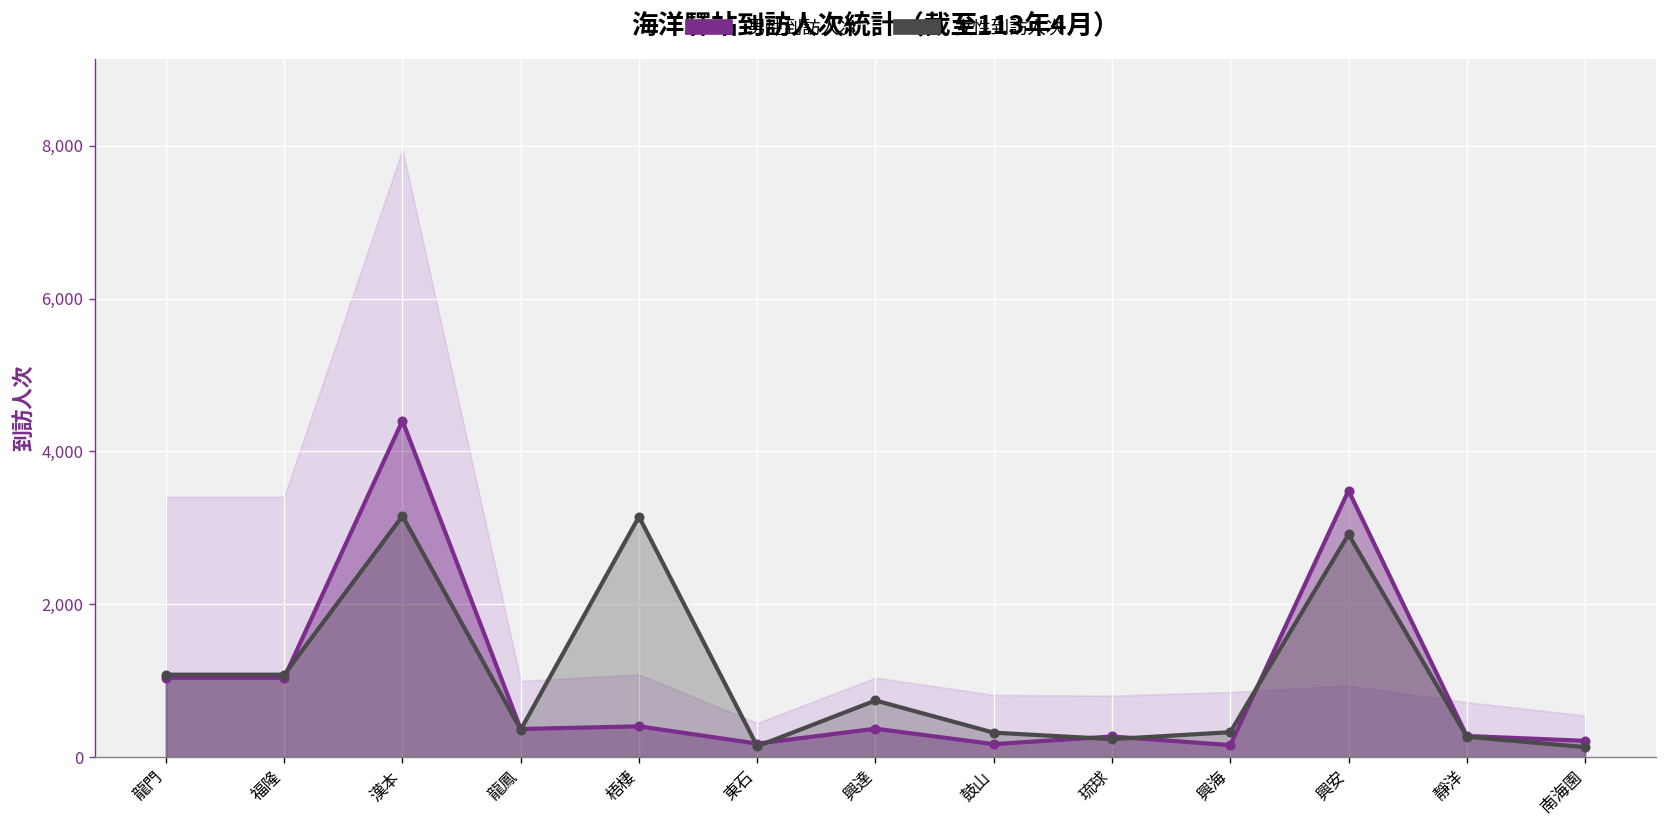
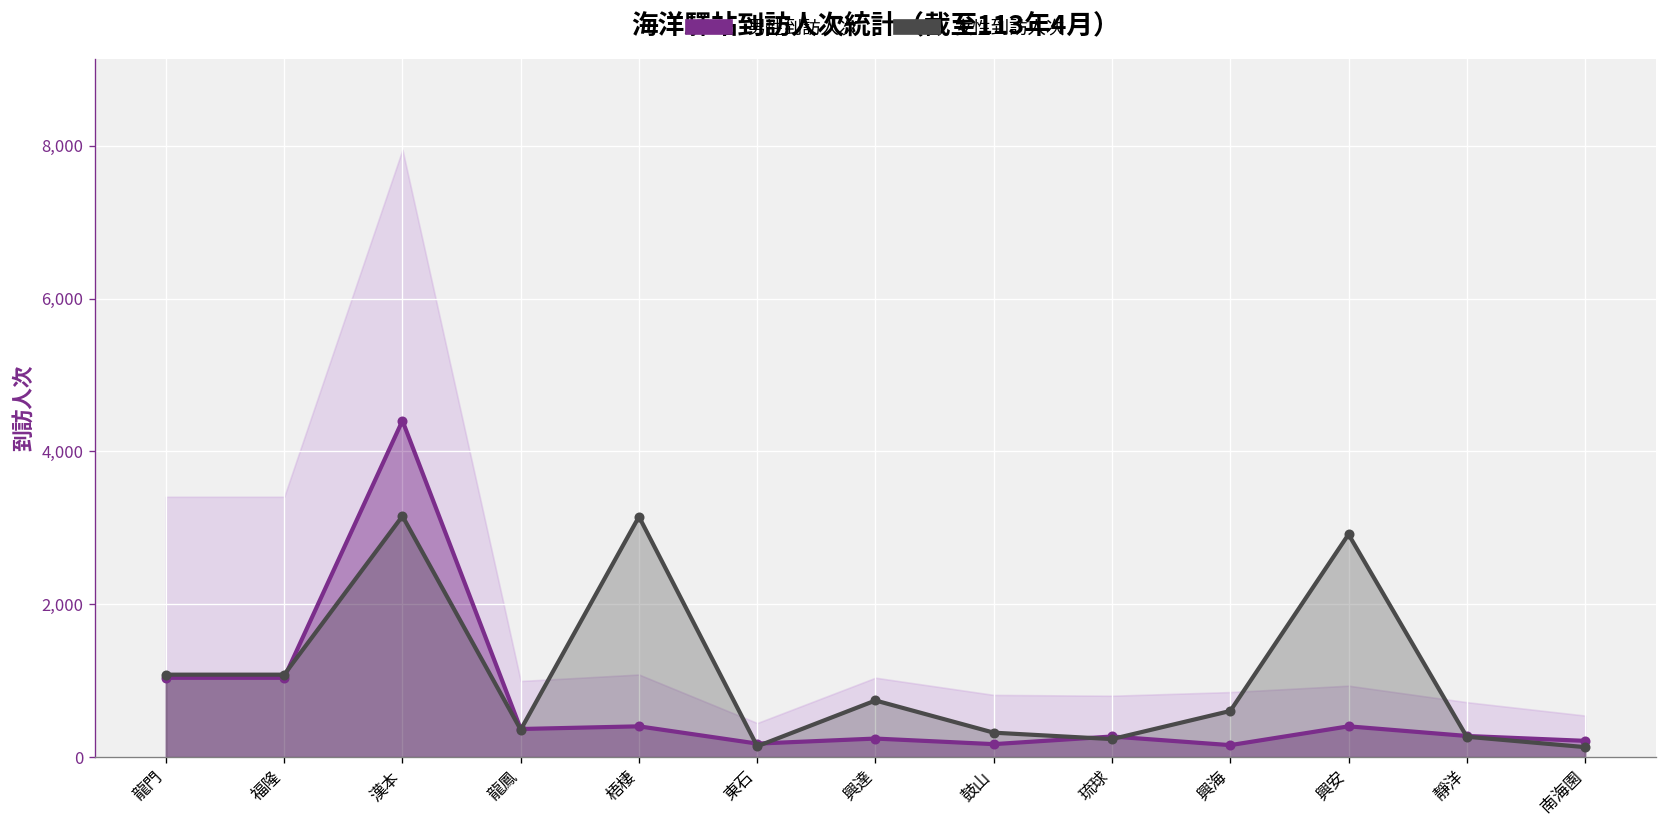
  {
    "男性到訪人次": {
      "龍門": "1,000",
      "福隆": "1,000",
      "漢本": "4,400",
      "梧棲": "400",
-     "興達": "400",
+     "興達": "200",
      "鼓山": "200",
      "興海": "200",
-     "興安": "3,500",
+     "興安": "400",
      "南海園": "200"
    },
    "女性到訪人次": {
      "龍門": "1,100",
      "福隆": "1,100",
      "漢本": "3,200",
      "梧棲": "3,100",
      "興達": "700",
      "鼓山": "300",
-     "興海": "300",
+     "興海": "600",
      "興安": "2,900",
      "南海園": "100"
    }
  }
